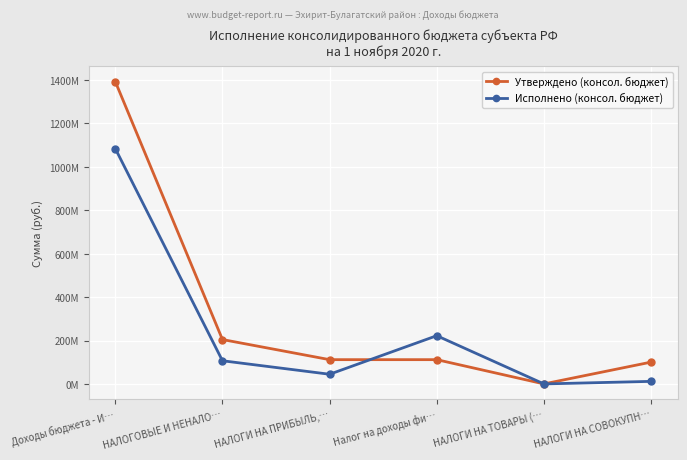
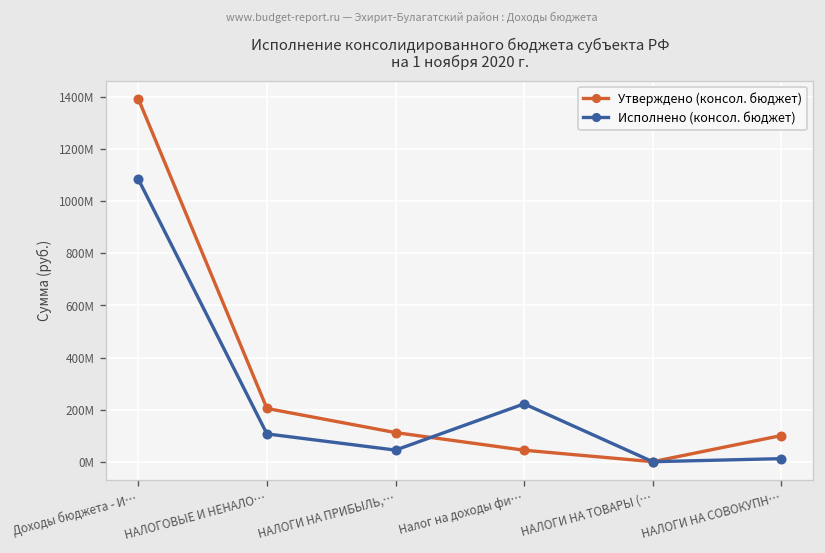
  {
    "Утверждено (консол. бюджет)": {
      "Доходы бюджета - И…": 1390000000,
      "НАЛОГОВЫЕ И НЕНАЛО…": 200000000,
      "НАЛОГИ НА ПРИБЫЛЬ,…": 110000000,
-     "Налог на доходы фи…": 110000000,
+     "Налог на доходы фи…": 40000000,
      "НАЛОГИ НА СОВОКУПН…": 100000000
    },
    "Исполнено (консол. бюджет)": {
      "Доходы бюджета - И…": 1080000000,
      "НАЛОГОВЫЕ И НЕНАЛО…": 110000000,
      "НАЛОГИ НА ПРИБЫЛЬ,…": 40000000,
      "Налог на доходы фи…": 220000000,
      "НАЛОГИ НА СОВОКУПН…": 10000000
    }
  }
